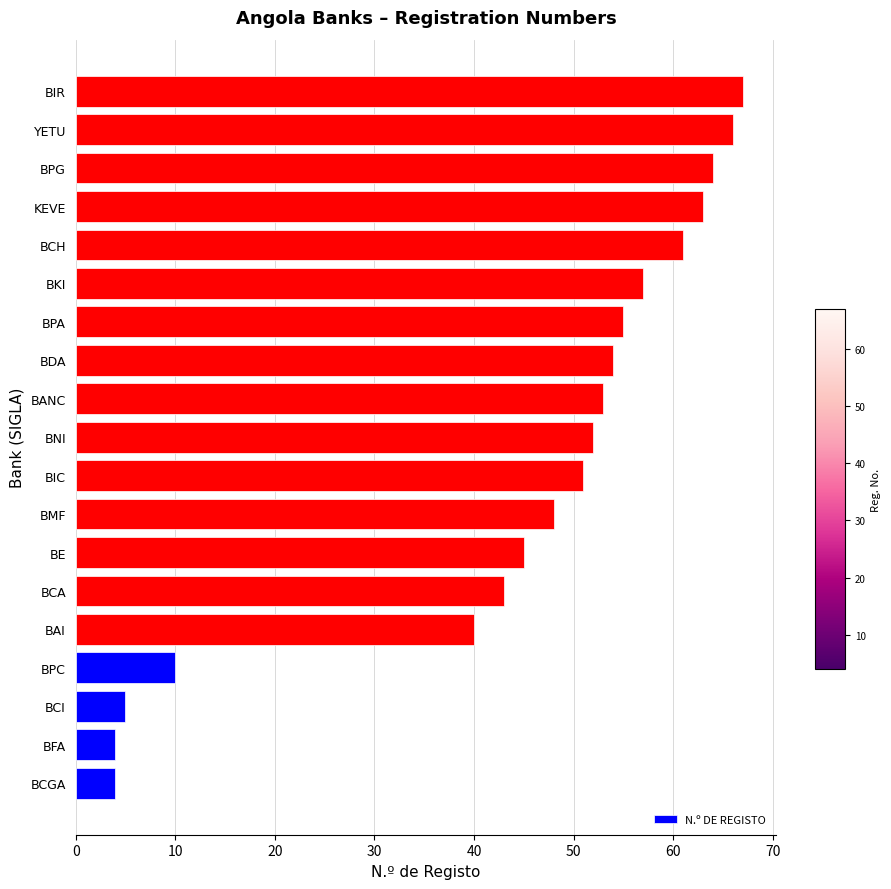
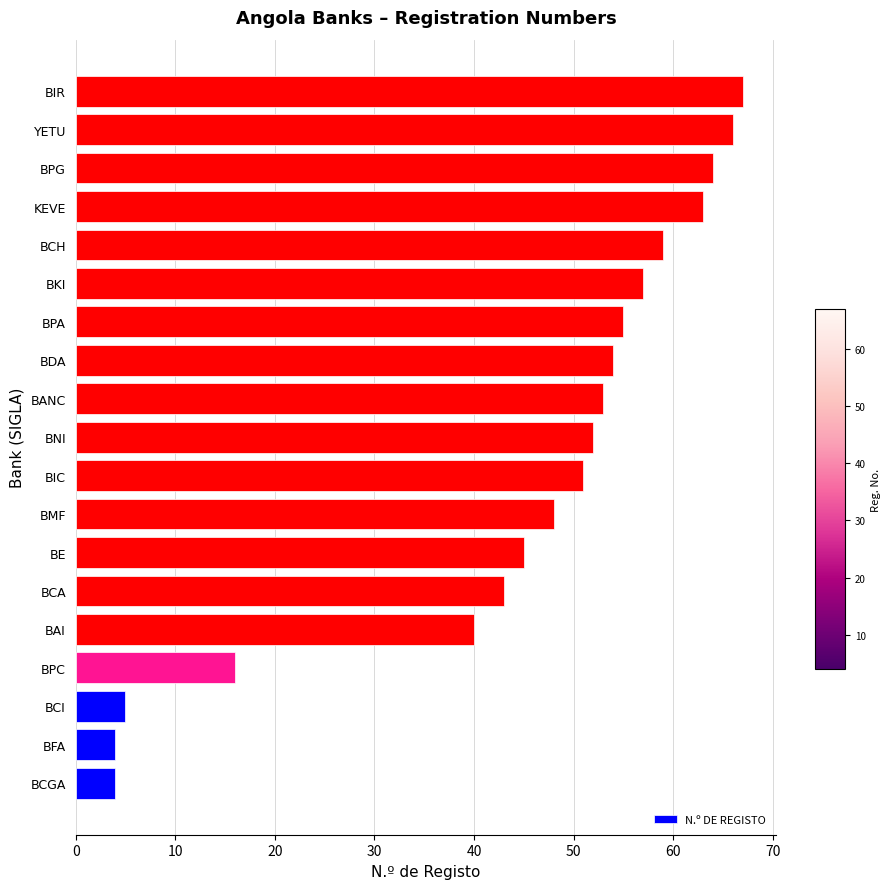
  {
    "BIR": 67,
    "YETU": 66,
    "BPG": 64,
    "KEVE": 63,
-   "BCH": 61,
+   "BCH": 59,
    "BKI": 57,
    "BPA": 55,
    "BDA": 54,
    "BANC": 53,
    "BNI": 52,
    "BIC": 51,
    "BMF": 48,
    "BE": 45,
    "BCA": 43,
    "BAI": 40,
-   "BPC": 10,
+   "BPC": 16,
    "BCI": 5,
    "BFA": 4,
    "BCGA": 4
  }
